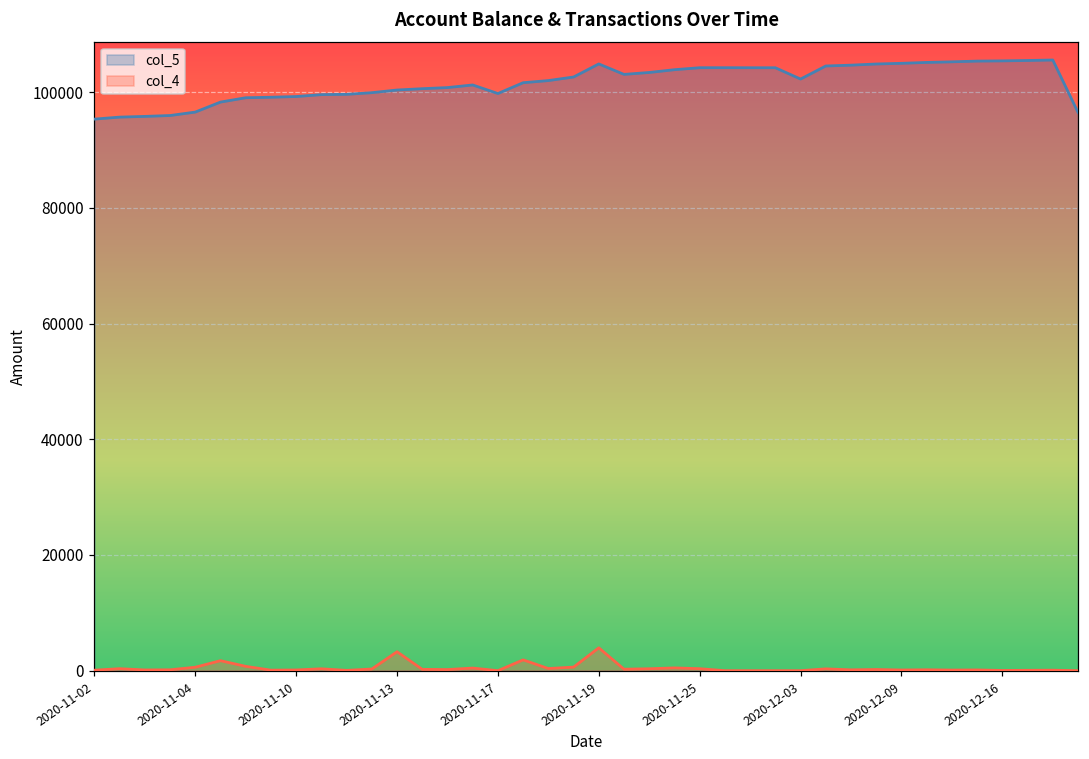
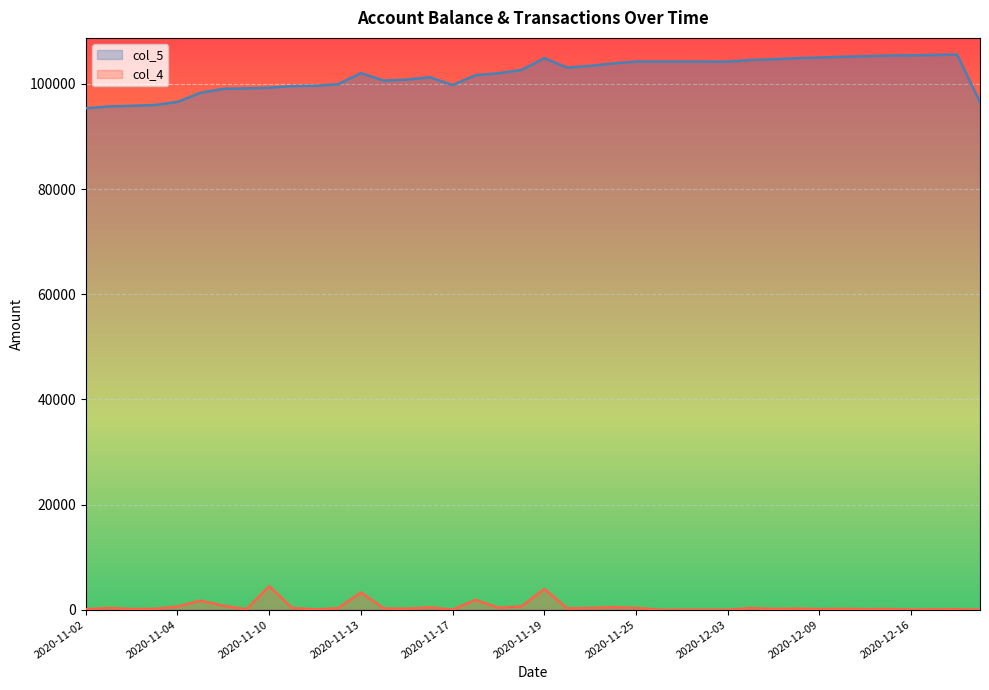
  {
    "col_5": {
      "2020-11-02": 95000,
      "2020-11-10": 99000,
-     "2020-11-13": 100000,
+     "2020-11-13": 102000,
      "2020-11-19": 105000,
-     "2020-12-03": 102000
+     "2020-12-03": 104000
    },
    "col_4": {
      "2020-11-02": 0,
-     "2020-11-10": 0,
+     "2020-11-10": 4000,
      "2020-11-13": 3000,
      "2020-11-19": 4000,
      "2020-12-03": 0
    }
  }
